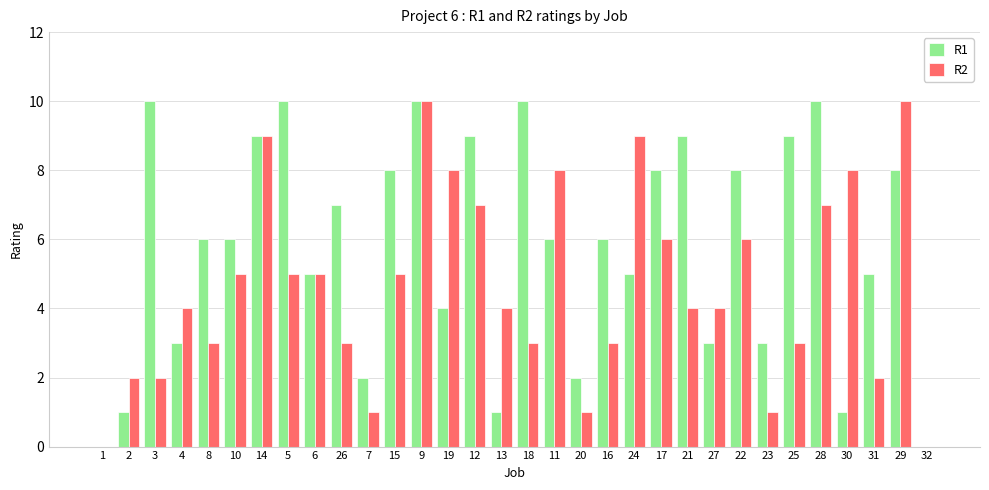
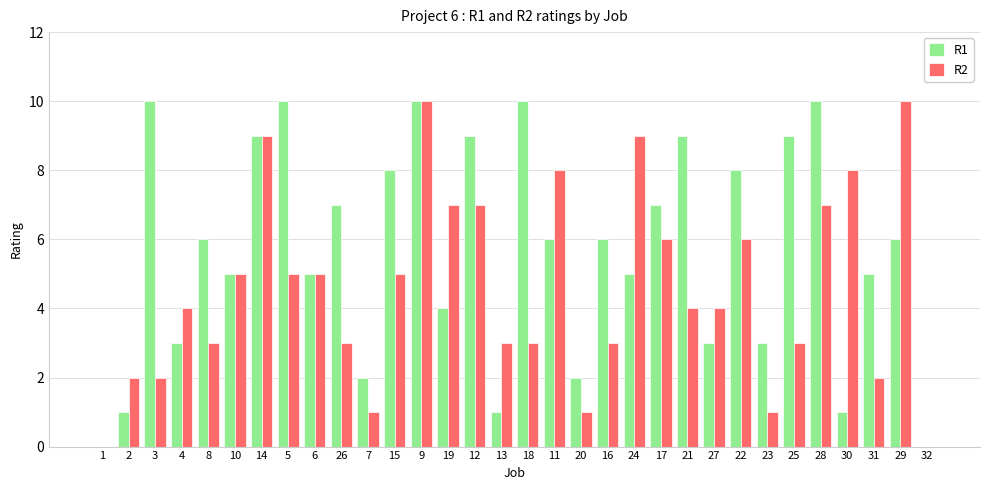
  {
    "R1": {
      "1": 0,
      "2": 1,
      "3": 10,
      "4": 3,
      "8": 6,
-     "10": 6,
+     "10": 5,
      "14": 9,
      "5": 10,
      "6": 5,
      "26": 7,
      "7": 2,
      "15": 8,
      "9": 10,
      "19": 4,
      "12": 9,
      "13": 1,
      "18": 10,
      "11": 6,
      "20": 2,
      "16": 6,
      "24": 5,
-     "17": 8,
+     "17": 7,
      "21": 9,
      "27": 3,
      "22": 8,
      "23": 3,
      "25": 9,
      "28": 10,
      "30": 1,
      "31": 5,
-     "29": 8,
+     "29": 6,
      "32": 0
    },
    "R2": {
      "1": 0,
      "2": 2,
      "3": 2,
      "4": 4,
      "8": 3,
      "10": 5,
      "14": 9,
      "5": 5,
      "6": 5,
      "26": 3,
      "7": 1,
      "15": 5,
      "9": 10,
-     "19": 8,
+     "19": 7,
      "12": 7,
-     "13": 4,
+     "13": 3,
      "18": 3,
      "11": 8,
      "20": 1,
      "16": 3,
      "24": 9,
      "17": 6,
      "21": 4,
      "27": 4,
      "22": 6,
      "23": 1,
      "25": 3,
      "28": 7,
      "30": 8,
      "31": 2,
      "29": 10,
      "32": 0
    }
  }
